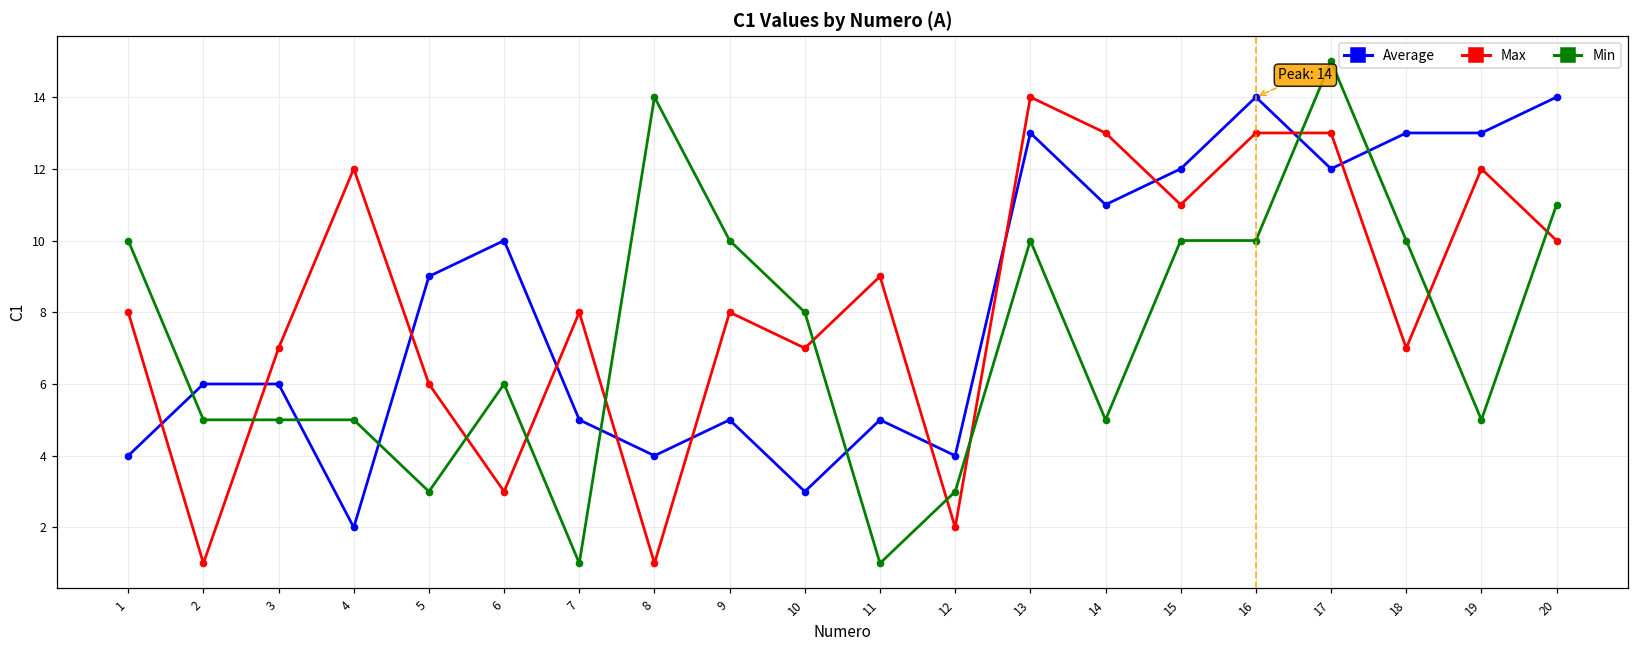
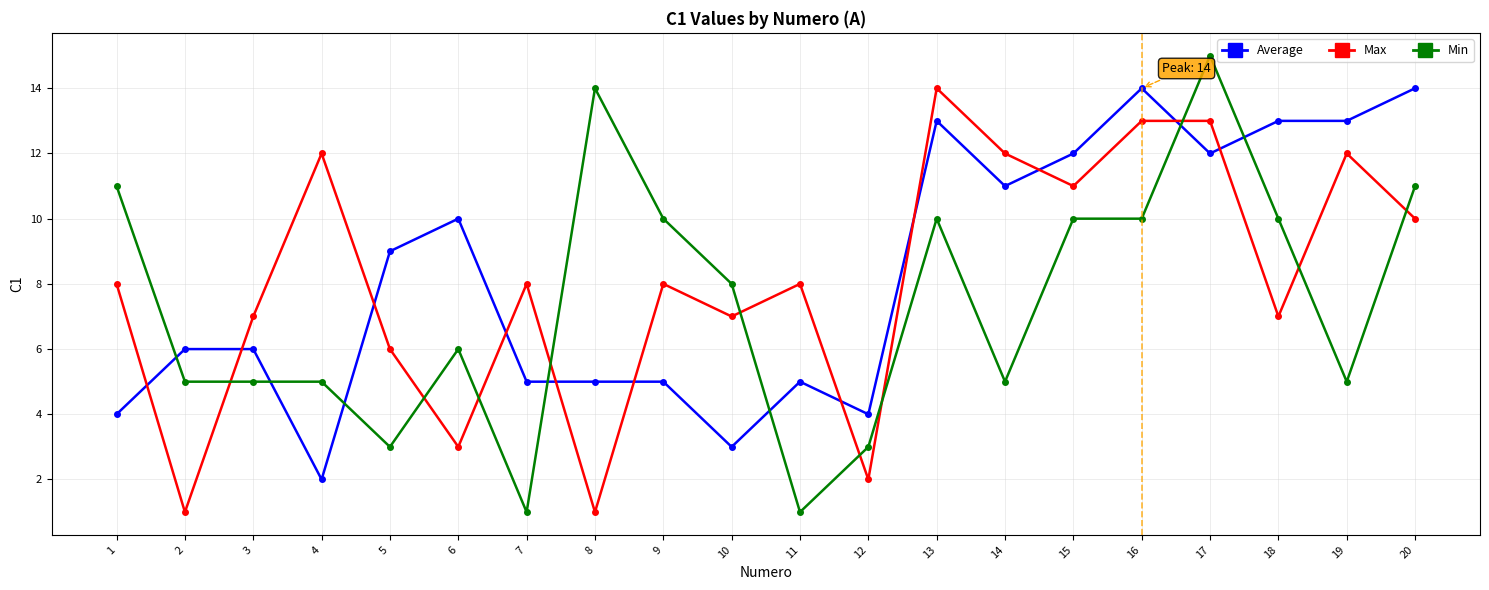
  {
    "Average": {
      "1": 4,
      "2": 6,
      "3": 6,
      "4": 2,
      "5": 9,
      "6": 10,
      "7": 5,
-     "8": 4,
+     "8": 5,
      "9": 5,
      "10": 3,
      "11": 5,
      "12": 4,
      "13": 13,
      "14": 11,
      "15": 12,
      "17": 12,
      "18": 13,
      "19": 13,
      "20": 14
    },
    "Max": {
      "1": 8,
      "2": 1,
      "3": 7,
      "4": 12,
      "5": 6,
      "6": 3,
      "7": 8,
      "8": 1,
      "9": 8,
      "10": 7,
-     "11": 9,
+     "11": 8,
      "12": 2,
      "13": 14,
-     "14": 13,
+     "14": 12,
      "15": 11,
      "16": 13,
      "17": 13,
      "18": 7,
      "19": 12,
      "20": 10
    },
    "Min": {
-     "1": 10,
+     "1": 11,
      "2": 5,
      "3": 5,
      "4": 5,
      "5": 3,
      "6": 6,
      "7": 1,
      "8": 14,
      "9": 10,
      "10": 8,
      "11": 1,
      "12": 3,
      "13": 10,
      "14": 5,
      "15": 10,
      "16": 10,
      "17": 15,
      "18": 10,
      "19": 5,
      "20": 11
    }
  }
